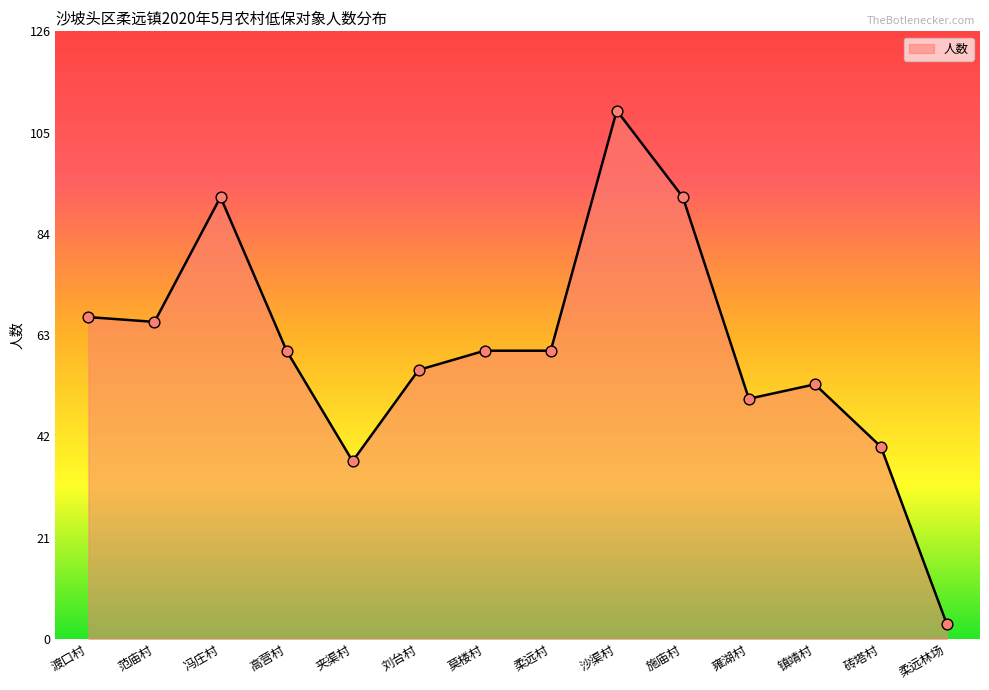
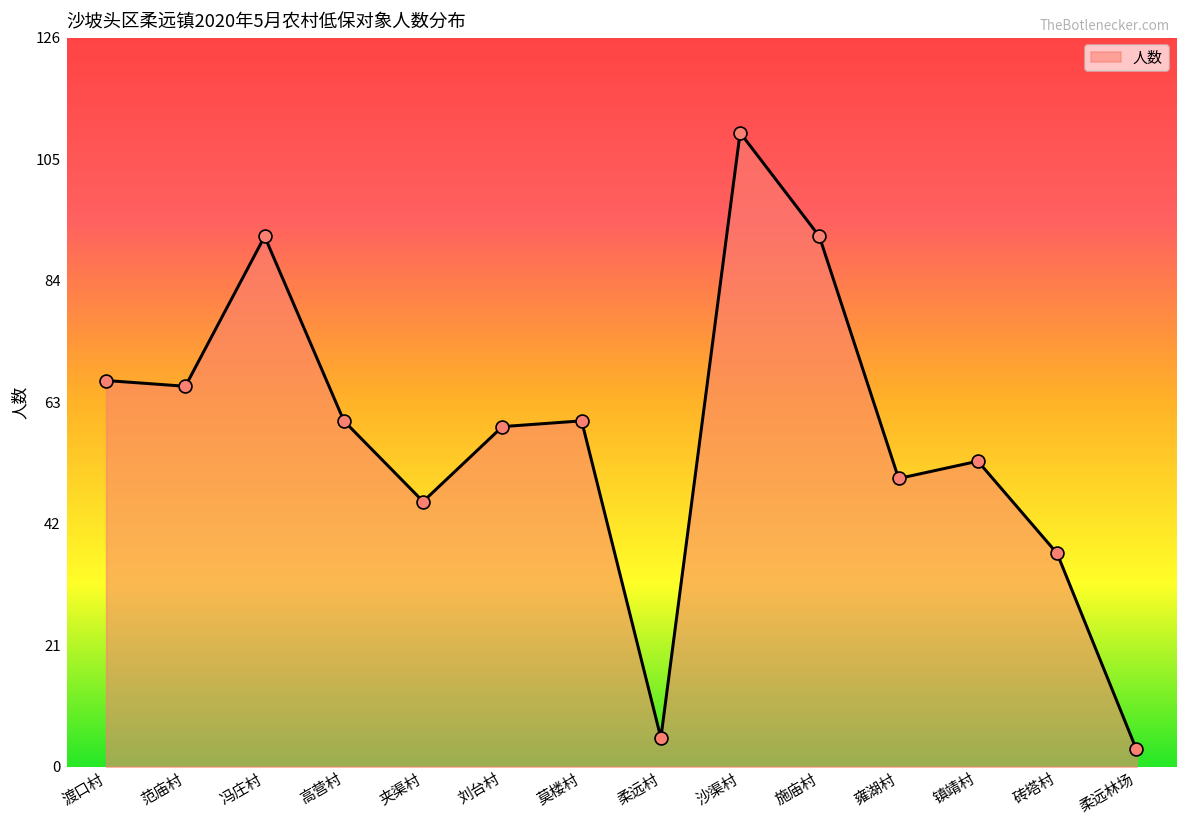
  {
    "渡口村": 67,
    "范庙村": 66,
    "冯庄村": 92,
    "高营村": 60,
-   "夹渠村": 37,
-   "刘台村": 56,
+   "夹渠村": 46,
+   "刘台村": 59,
    "莫楼村": 60,
-   "柔远村": 60,
+   "柔远村": 5,
    "沙渠村": 110,
    "施庙村": 92,
    "雍湖村": 50,
    "镇靖村": 53,
-   "砖塔村": 40,
+   "砖塔村": 37,
    "柔远林场": 3
  }
